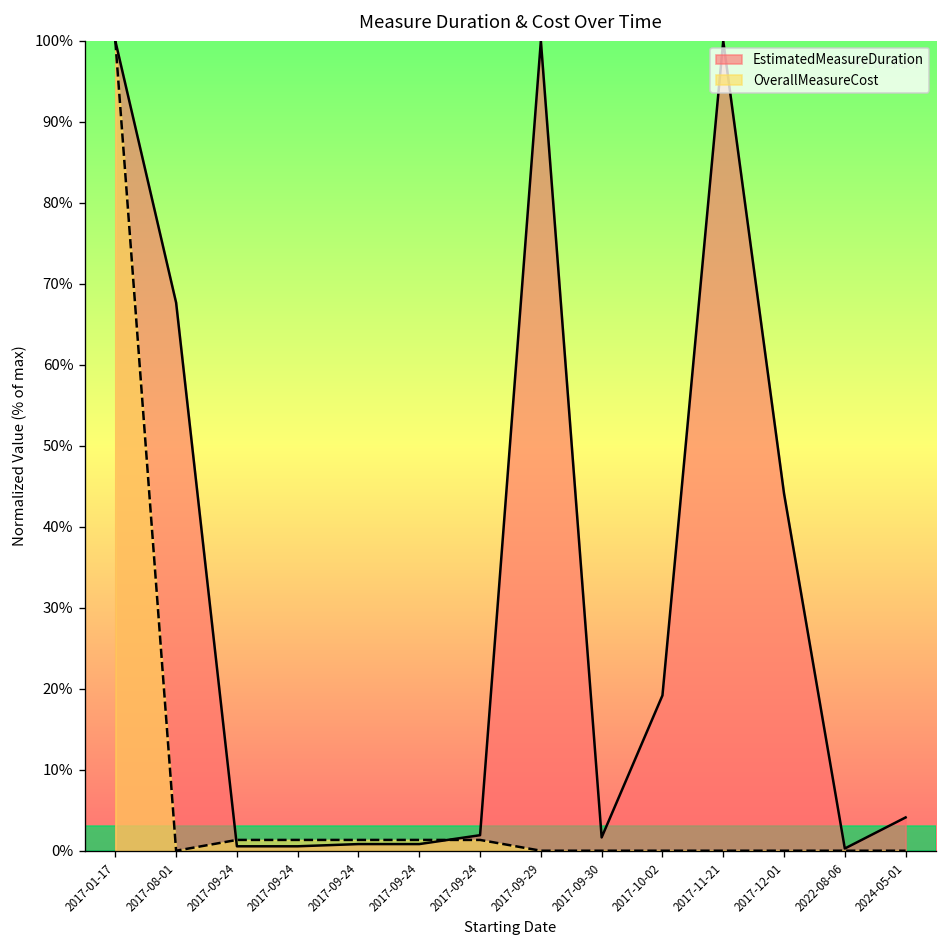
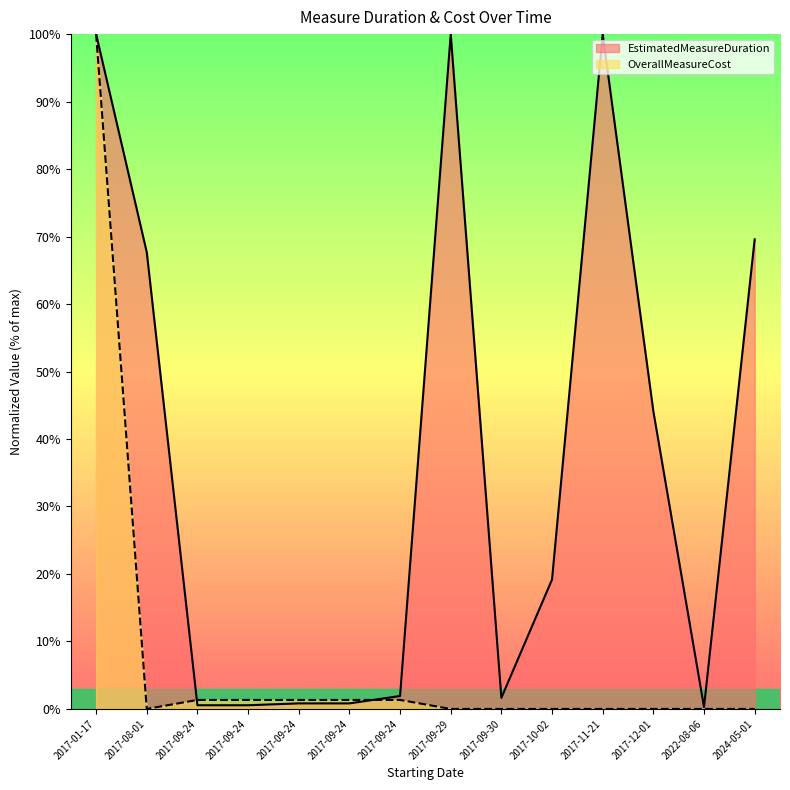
  {
    "EstimatedMeasureDuration": {
      "2017-08-01": "68%",
      "2017-09-29": "100%",
      "2017-10-02": "19%",
      "2017-11-21": "100%",
      "2017-12-01": "44%",
-     "2024-05-01": "4%"
+     "2024-05-01": "70%"
    }
  }
